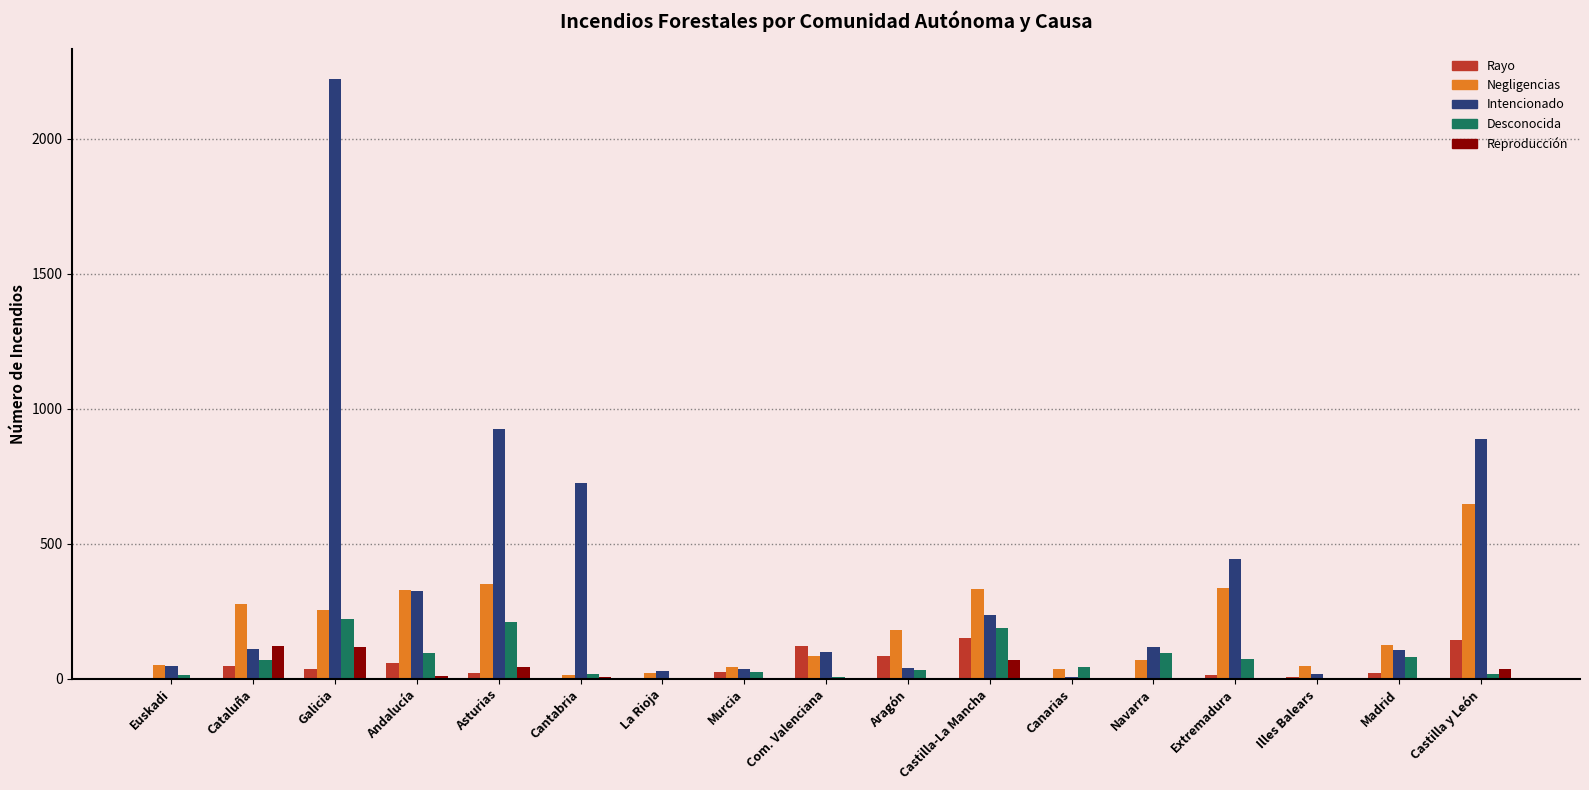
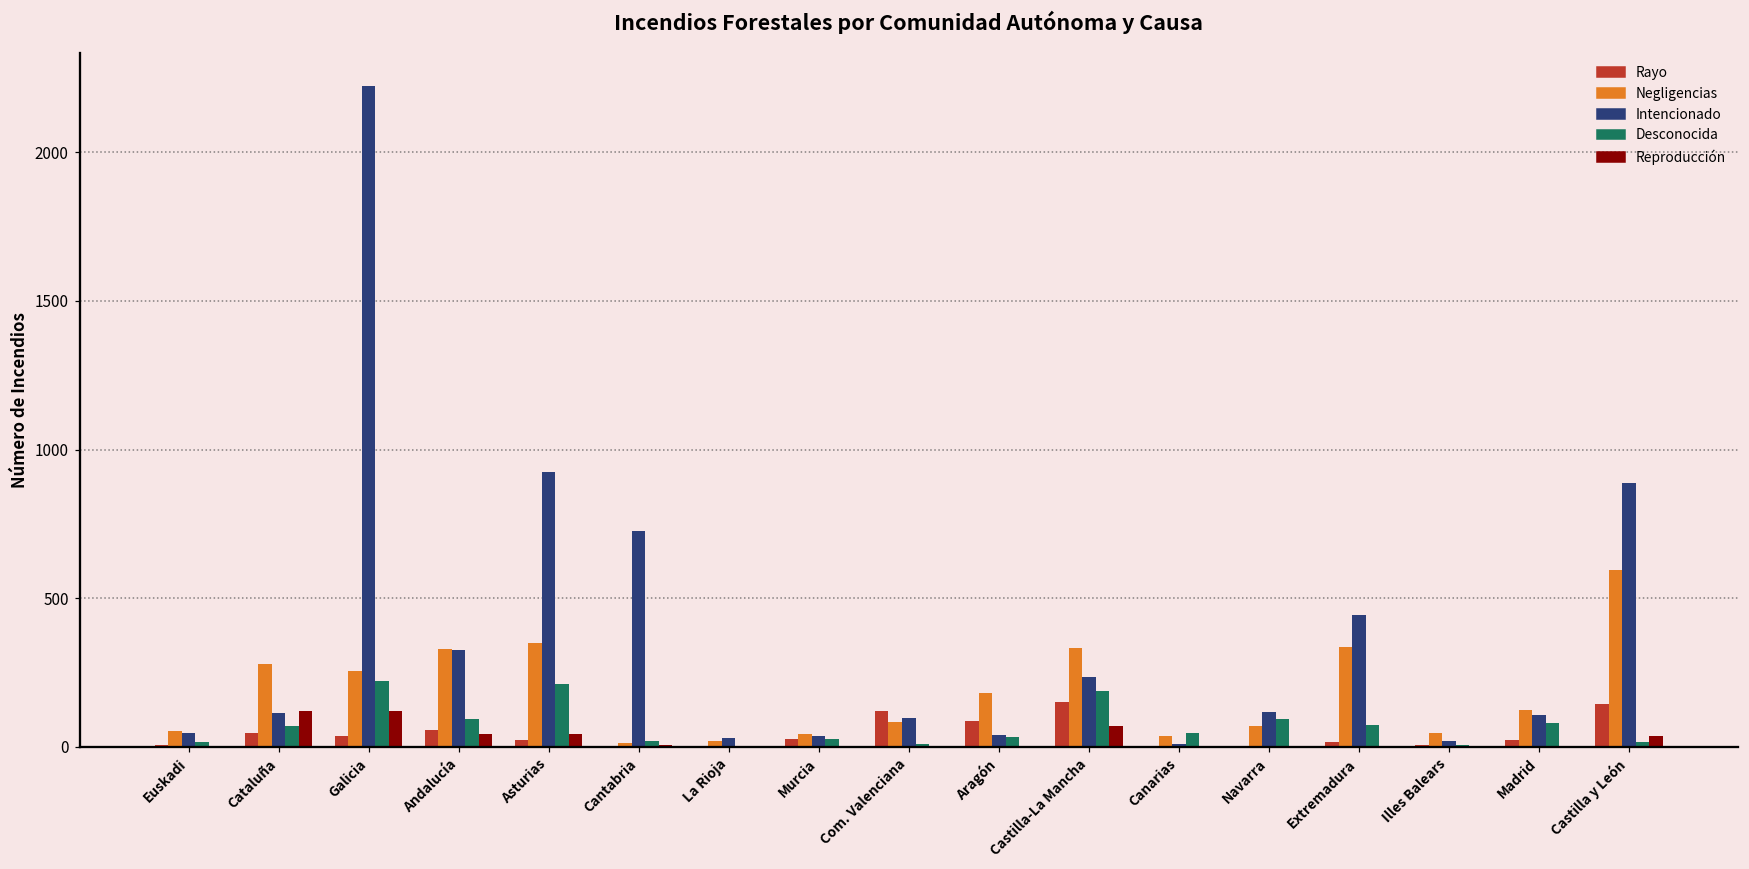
  {
    "Rayo": {
      "Cataluña": 50,
      "Galicia": 40,
      "Andalucía": 60,
      "Asturias": 20,
      "Murcia": 30,
      "Com. Valenciana": 120,
      "Aragón": 90,
      "Castilla-La Mancha": 150,
      "Extremadura": 20,
      "Madrid": 20,
      "Castilla y León": 140
    },
    "Negligencias": {
      "Euskadi": 50,
      "Cataluña": 280,
      "Galicia": 260,
      "Andalucía": 330,
      "Asturias": 350,
      "Cantabria": 10,
      "La Rioja": 20,
      "Murcia": 40,
      "Com. Valenciana": 90,
      "Aragón": 180,
      "Castilla-La Mancha": 330,
      "Canarias": 40,
      "Navarra": 70,
      "Extremadura": 340,
      "Illes Balears": 50,
      "Madrid": 130,
-     "Castilla y León": 650
+     "Castilla y León": 600
    },
    "Intencionado": {
      "Euskadi": 50,
      "Cataluña": 110,
      "Galicia": 2220,
      "Andalucía": 320,
      "Asturias": 920,
      "Cantabria": 730,
      "La Rioja": 30,
      "Murcia": 40,
      "Com. Valenciana": 100,
      "Aragón": 40,
      "Castilla-La Mancha": 240,
      "Navarra": 120,
      "Extremadura": 440,
      "Illes Balears": 20,
      "Madrid": 110,
      "Castilla y León": 890
    },
    "Desconocida": {
      "Euskadi": 20,
      "Cataluña": 70,
      "Galicia": 220,
      "Andalucía": 100,
      "Asturias": 210,
      "Cantabria": 20,
      "Murcia": 30,
      "Aragón": 30,
      "Castilla-La Mancha": 190,
      "Canarias": 50,
      "Navarra": 100,
      "Extremadura": 70,
      "Madrid": 80,
      "Castilla y León": 20
    },
    "Reproducción": {
      "Cataluña": 120,
      "Galicia": 120,
-     "Andalucía": 10,
+     "Andalucía": 40,
      "Asturias": 40,
      "La Rioja": 0,
      "Murcia": 0,
      "Castilla-La Mancha": 70,
      "Canarias": 0,
      "Illes Balears": 0,
      "Castilla y León": 40
    }
  }
